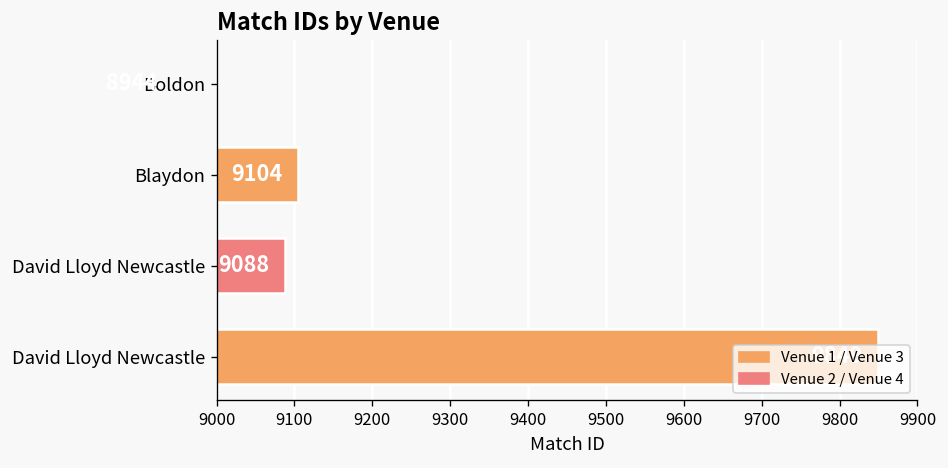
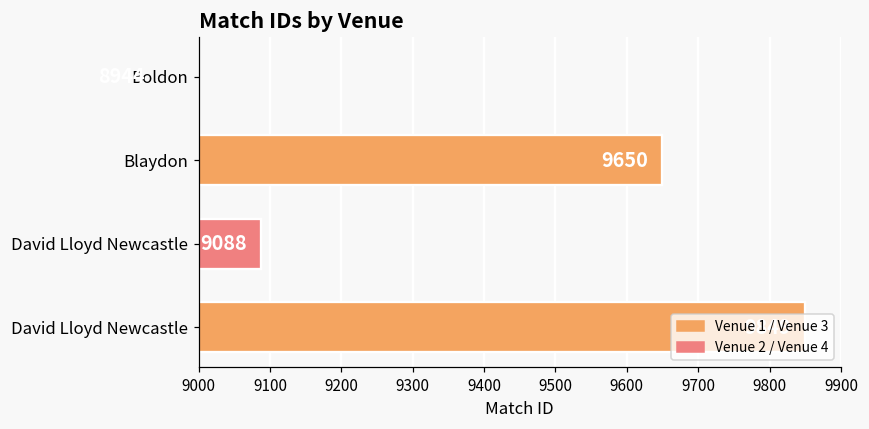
  {
-   "Blaydon": 9104
+   "Blaydon": 9650
  }
